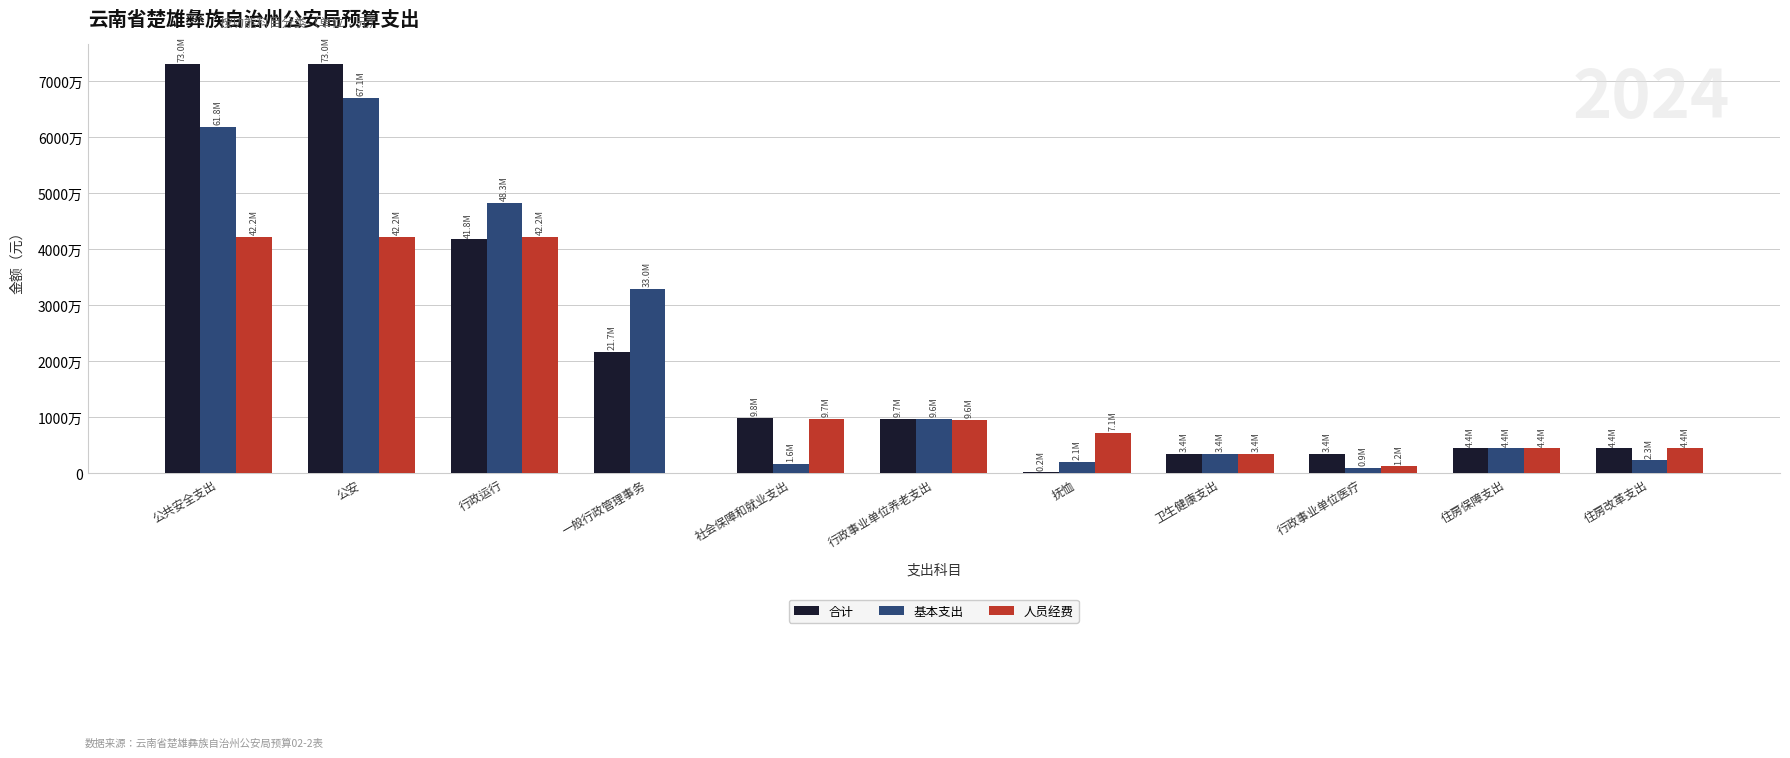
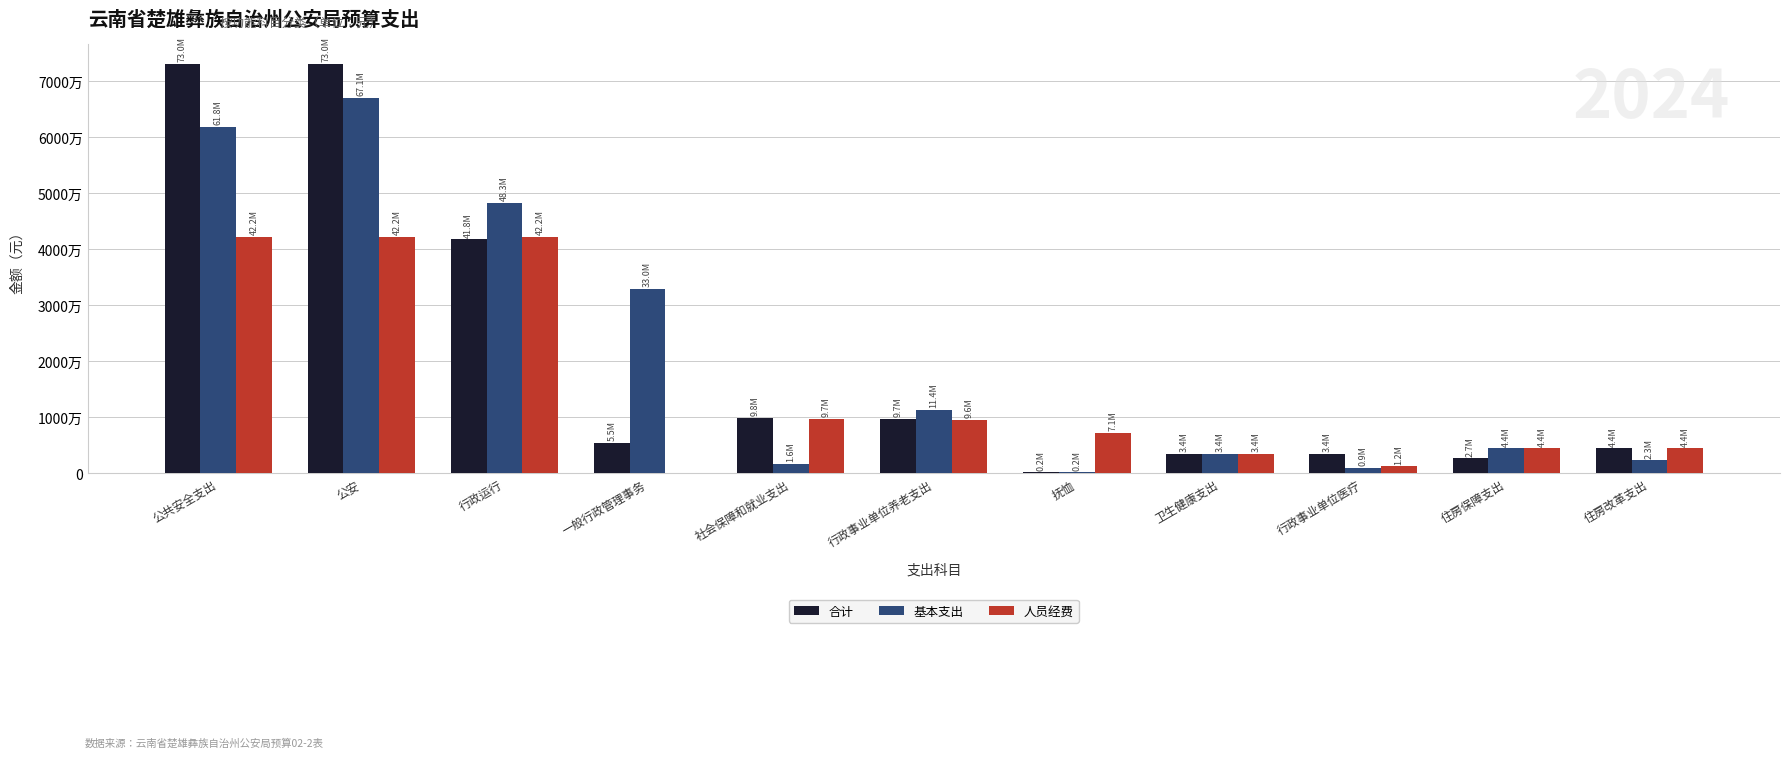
  {
    "合计": {
      "公共安全支出": "73.0M",
      "公安": "73.0M",
      "行政运行": "41.8M",
-     "一般行政管理事务": "21.7M",
+     "一般行政管理事务": "5.5M",
      "社会保障和就业支出": "9.8M",
      "行政事业单位养老支出": "9.7M",
      "抚恤": "0.2M",
      "卫生健康支出": "3.4M",
      "行政事业单位医疗": "3.4M",
-     "住房保障支出": "4.4M",
+     "住房保障支出": "2.7M",
      "住房改革支出": "4.4M"
    },
    "基本支出": {
      "公共安全支出": "61.8M",
      "公安": "67.1M",
      "行政运行": "48.3M",
      "一般行政管理事务": "33.0M",
      "社会保障和就业支出": "1.6M",
-     "行政事业单位养老支出": "9.6M",
-     "抚恤": "2.1M",
+     "行政事业单位养老支出": "11.4M",
+     "抚恤": "0.2M",
      "卫生健康支出": "3.4M",
      "行政事业单位医疗": "0.9M",
      "住房保障支出": "4.4M",
      "住房改革支出": "2.3M"
    },
    "人员经费": {
      "公共安全支出": "42.2M",
      "公安": "42.2M",
      "行政运行": "42.2M",
      "社会保障和就业支出": "9.7M",
      "行政事业单位养老支出": "9.6M",
      "抚恤": "7.1M",
      "卫生健康支出": "3.4M",
      "行政事业单位医疗": "1.2M",
      "住房保障支出": "4.4M",
      "住房改革支出": "4.4M"
    }
  }
